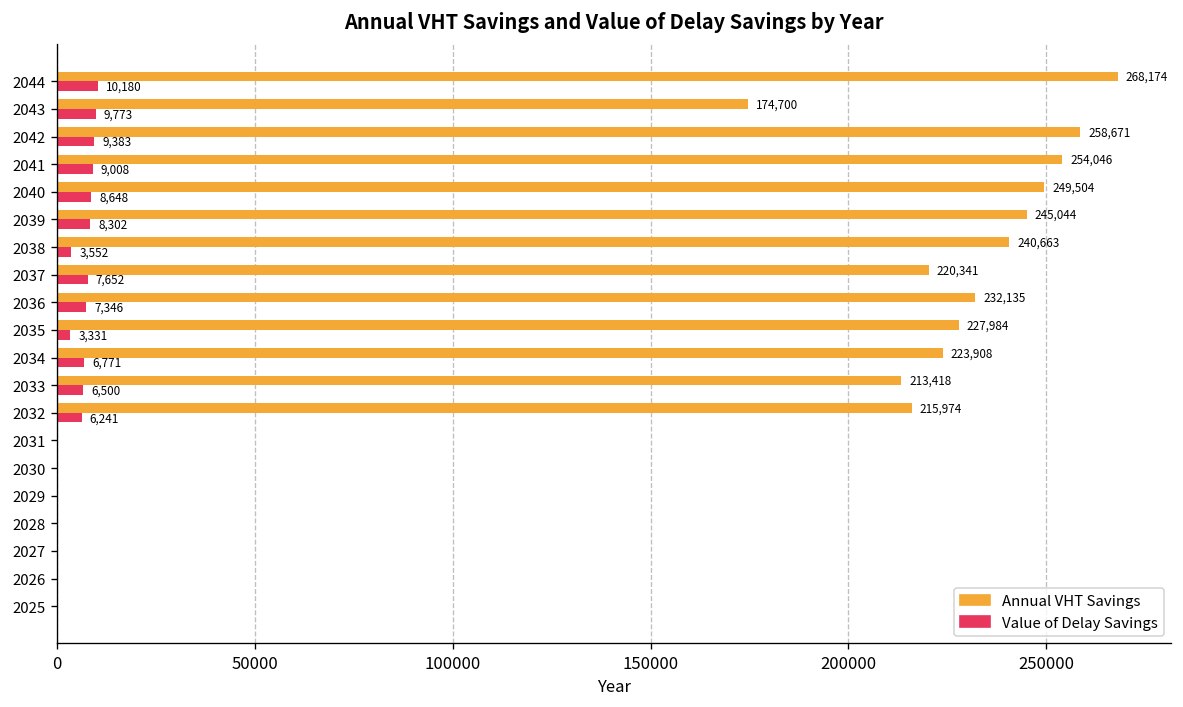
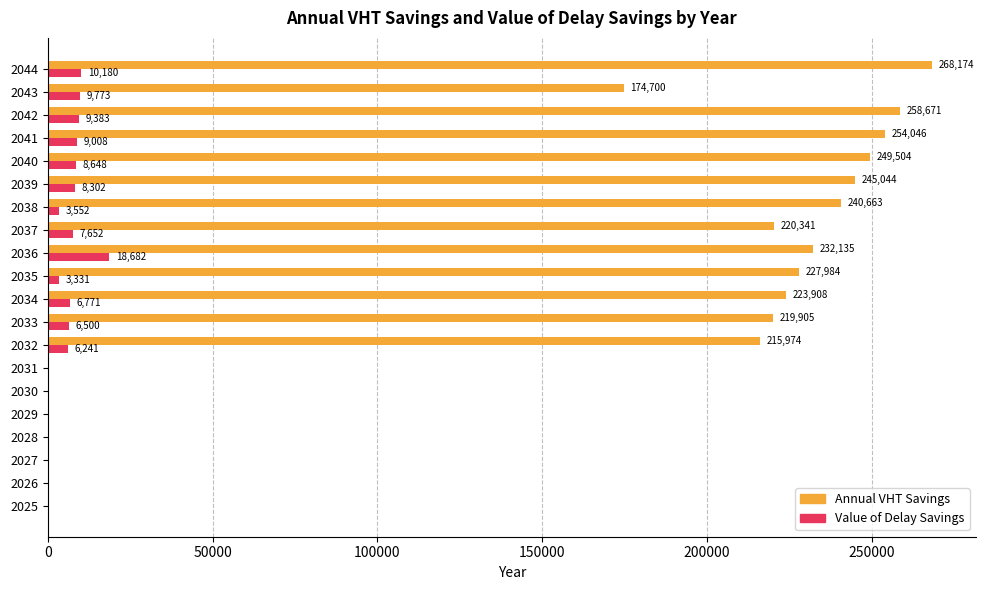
  {
    "Annual VHT Savings": {
      "2044": "268,174",
      "2043": "174,700",
      "2042": "258,671",
      "2041": "254,046",
      "2040": "249,504",
      "2039": "245,044",
      "2038": "240,663",
      "2037": "220,341",
      "2036": "232,135",
      "2035": "227,984",
      "2034": "223,908",
-     "2033": "213,418",
+     "2033": "219,905",
      "2032": "215,974"
    },
    "Value of Delay Savings": {
      "2044": "10,180",
      "2043": "9,773",
      "2042": "9,383",
      "2041": "9,008",
      "2040": "8,648",
      "2039": "8,302",
      "2038": "3,552",
      "2037": "7,652",
-     "2036": "7,346",
+     "2036": "18,682",
      "2035": "3,331",
      "2034": "6,771",
      "2033": "6,500",
      "2032": "6,241"
    }
  }
